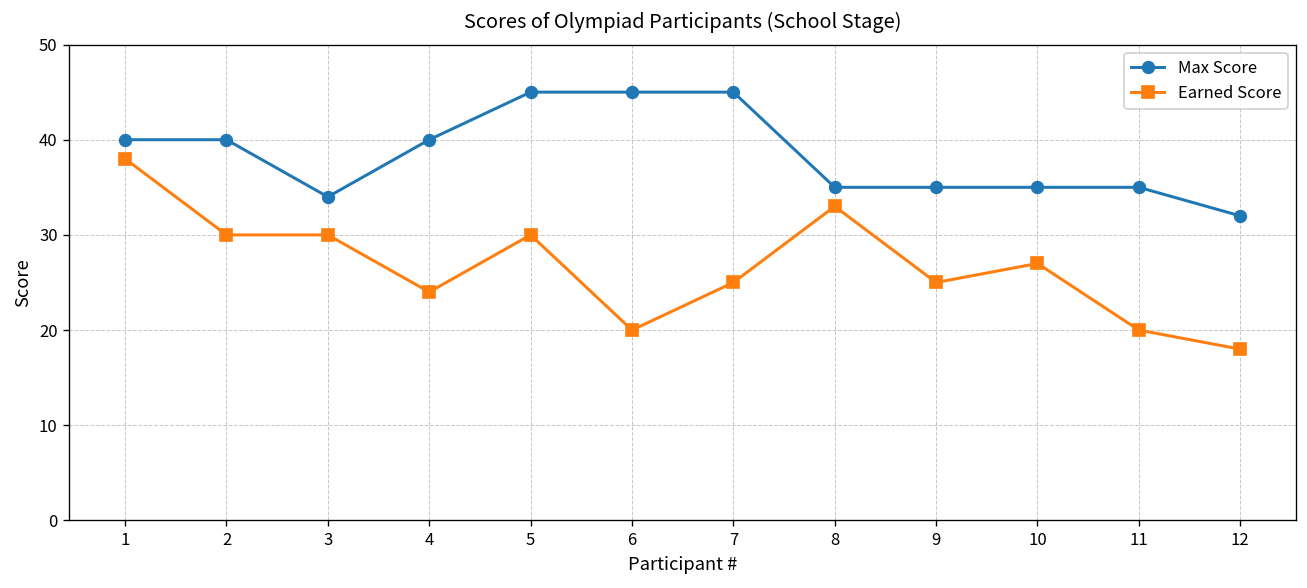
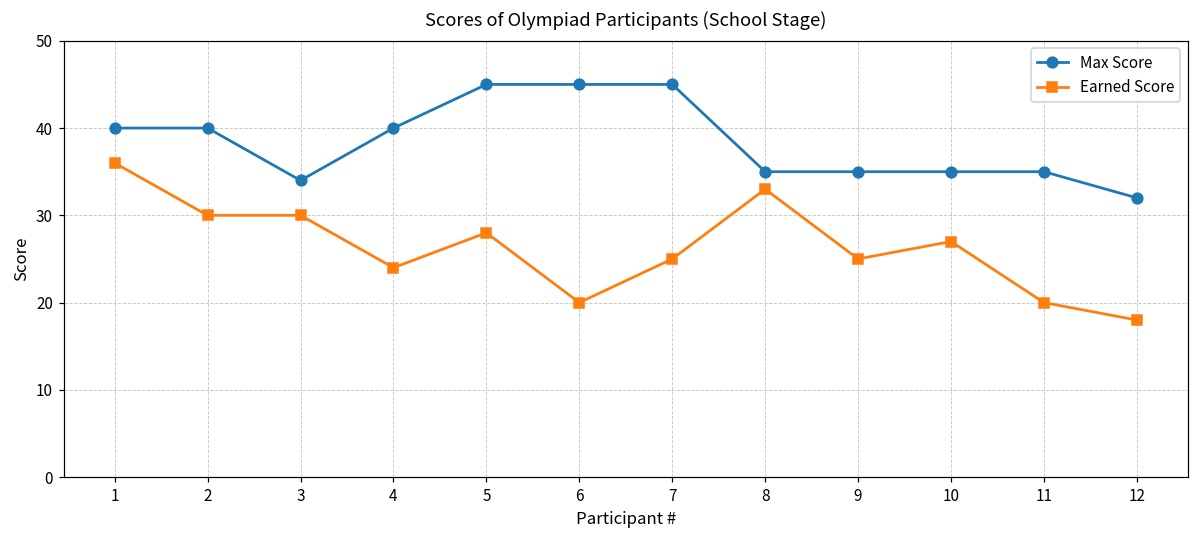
  {
    "Max Score": {
      "1": 40,
      "2": 40,
      "3": 34,
      "4": 40,
      "5": 45,
      "6": 45,
      "7": 45,
      "8": 35,
      "9": 35,
      "10": 35,
      "11": 35,
      "12": 32
    },
    "Earned Score": {
-     "1": 38,
+     "1": 36,
      "2": 30,
      "3": 30,
      "4": 24,
-     "5": 30,
+     "5": 28,
      "6": 20,
      "7": 25,
      "8": 33,
      "9": 25,
      "10": 27,
      "11": 20,
      "12": 18
    }
  }
